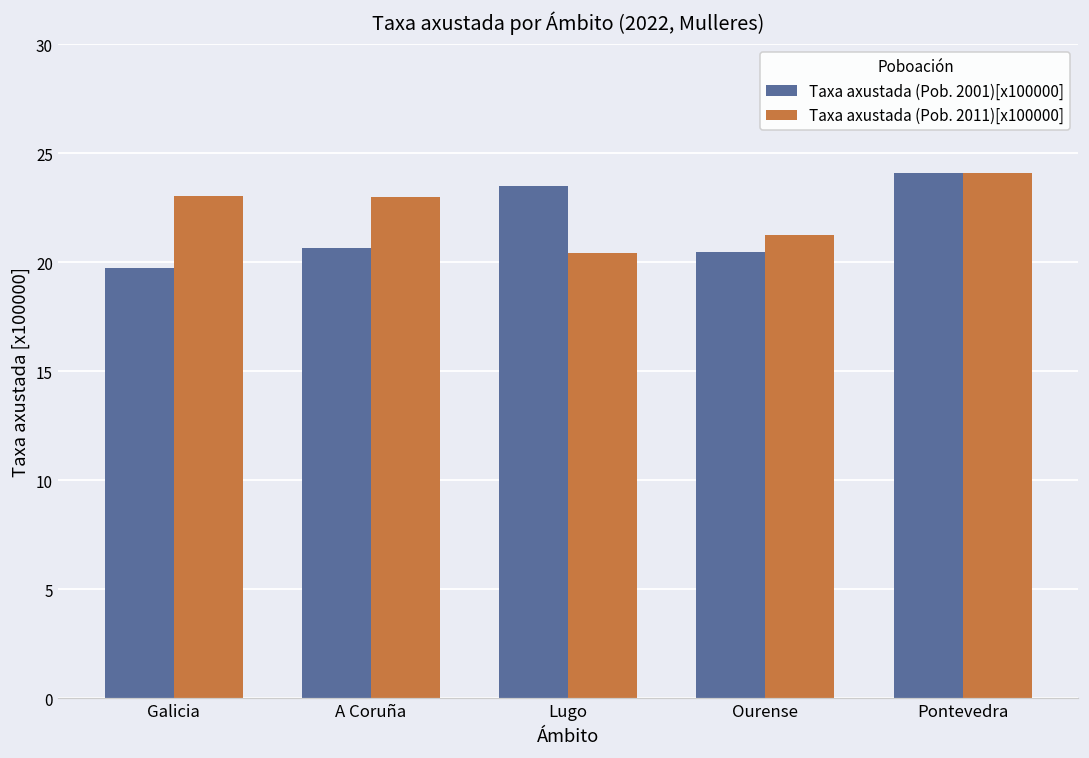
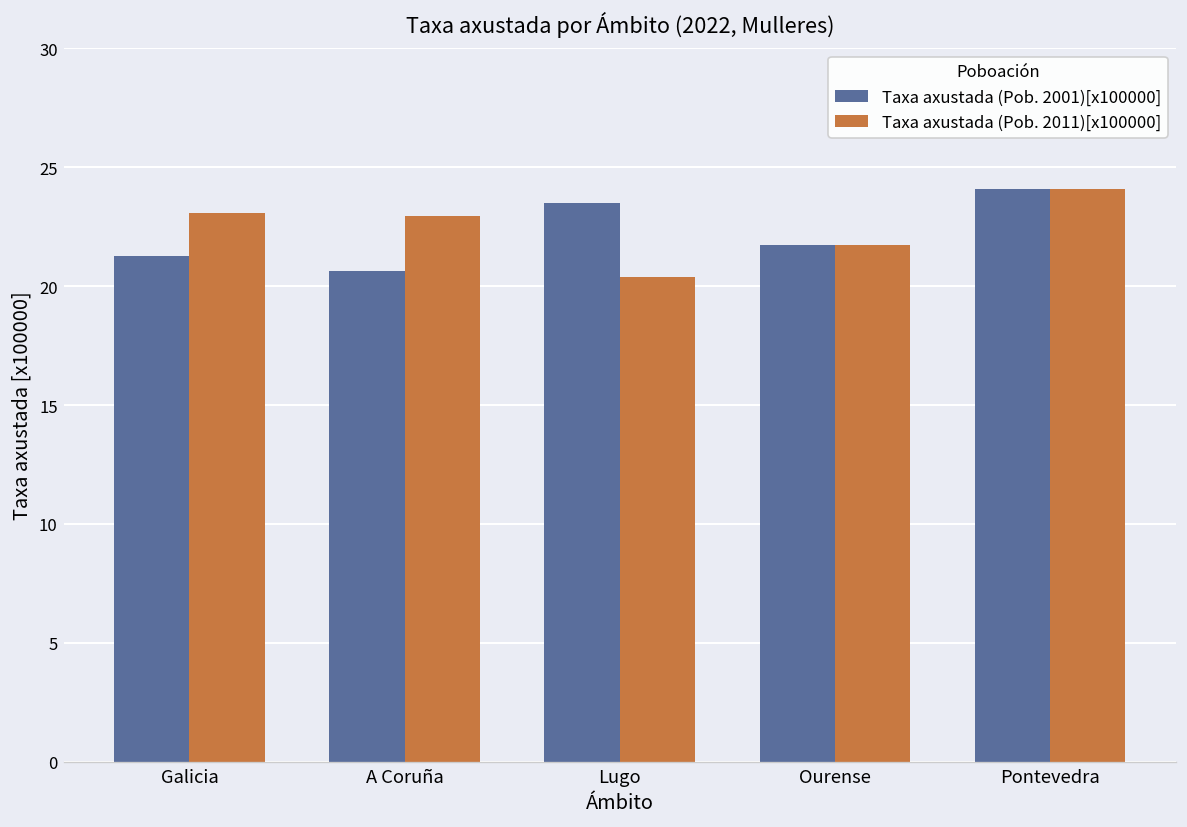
  {
    "Taxa axustada (Pob. 2001)[x100000]": {
-     "Galicia": 19.7,
+     "Galicia": 21.3,
      "A Coruña": 20.7,
      "Lugo": 23.5,
-     "Ourense": 20.5,
+     "Ourense": 21.7,
      "Pontevedra": 24.1
    },
    "Taxa axustada (Pob. 2011)[x100000]": {
      "Galicia": 23.1,
      "A Coruña": 23.0,
      "Lugo": 20.4,
-     "Ourense": 21.3,
+     "Ourense": 21.7,
      "Pontevedra": 24.1
    }
  }
